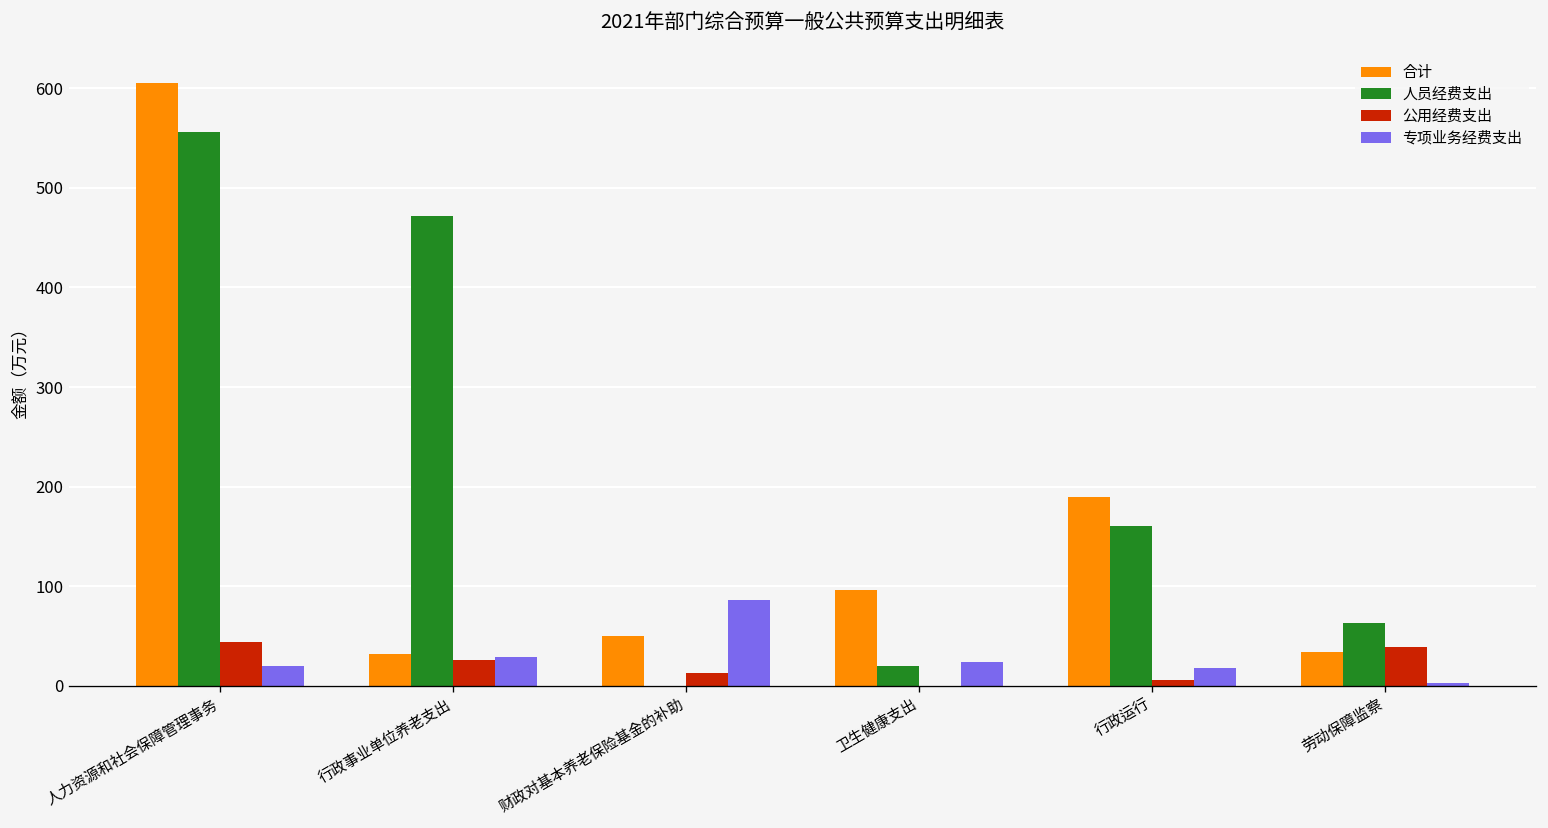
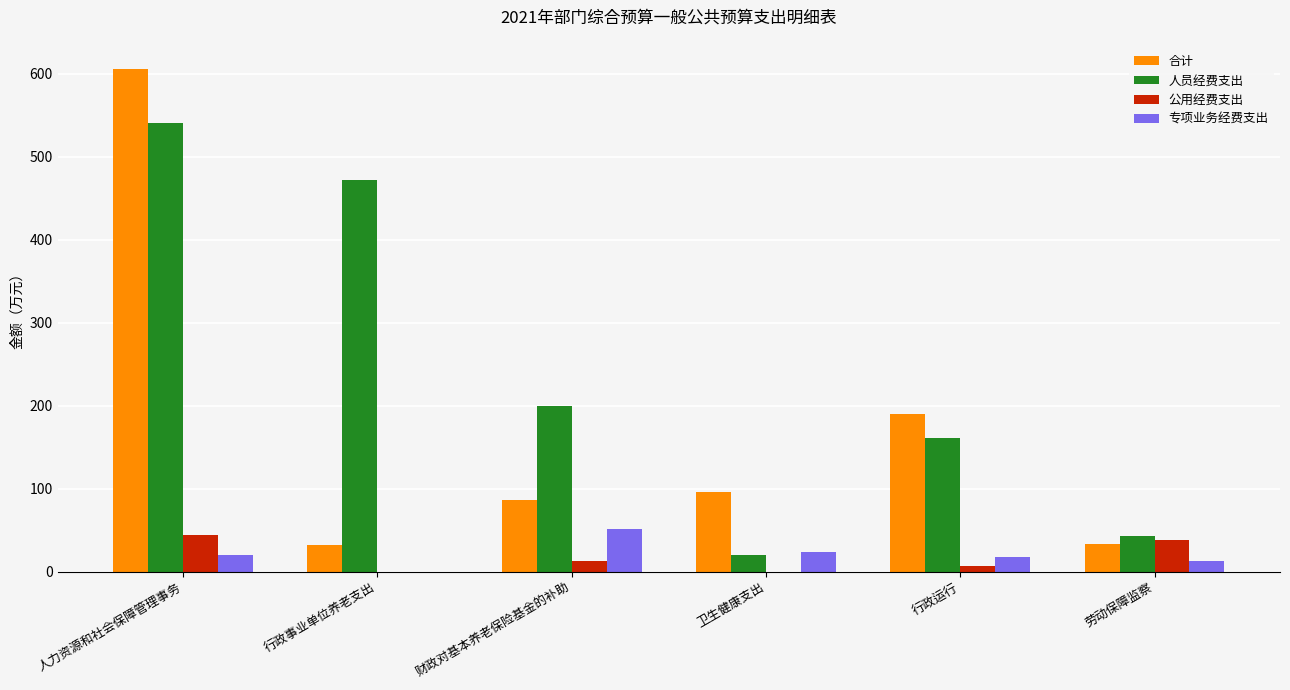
  {
    "合计": {
      "人力资源和社会保障管理事务": 610,
      "行政事业单位养老支出": 30,
-     "财政对基本养老保险基金的补助": 50,
+     "财政对基本养老保险基金的补助": 90,
      "卫生健康支出": 100,
      "行政运行": 190,
      "劳动保障监察": 30
    },
    "人员经费支出": {
-     "人力资源和社会保障管理事务": 560,
+     "人力资源和社会保障管理事务": 540,
      "行政事业单位养老支出": 470,
-     "财政对基本养老保险基金的补助": 0,
+     "财政对基本养老保险基金的补助": 200,
      "卫生健康支出": 20,
      "行政运行": 160,
-     "劳动保障监察": 60
+     "劳动保障监察": 40
    },
    "公用经费支出": {
      "人力资源和社会保障管理事务": 40,
-     "行政事业单位养老支出": 30,
+     "行政事业单位养老支出": 0,
      "财政对基本养老保险基金的补助": 10,
      "卫生健康支出": 0,
      "行政运行": 10,
      "劳动保障监察": 40
    },
    "专项业务经费支出": {
      "人力资源和社会保障管理事务": 20,
-     "行政事业单位养老支出": 30,
-     "财政对基本养老保险基金的补助": 90,
+     "行政事业单位养老支出": 0,
+     "财政对基本养老保险基金的补助": 50,
      "卫生健康支出": 20,
      "行政运行": 20,
-     "劳动保障监察": 0
+     "劳动保障监察": 10
    }
  }
